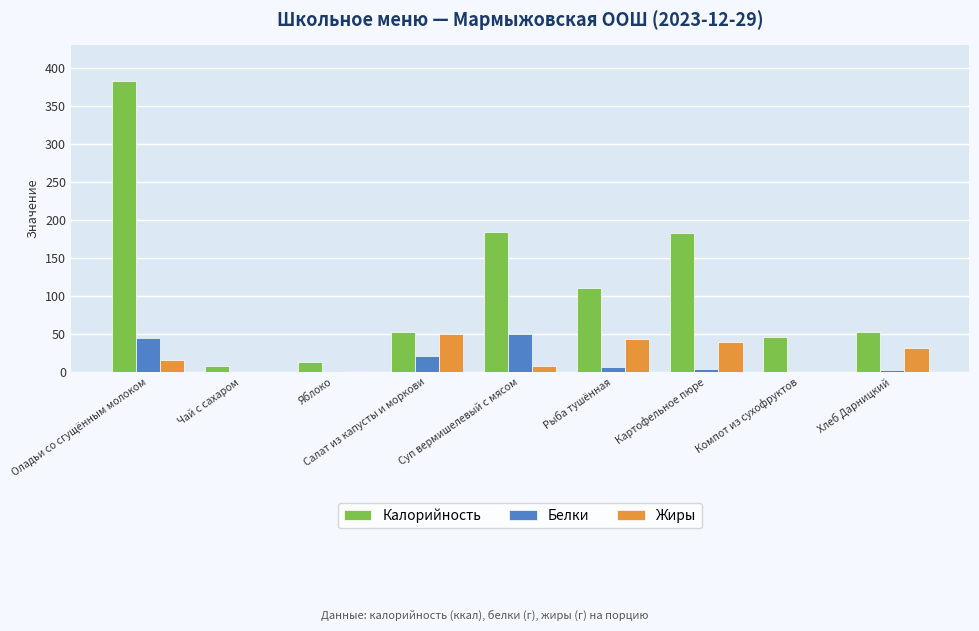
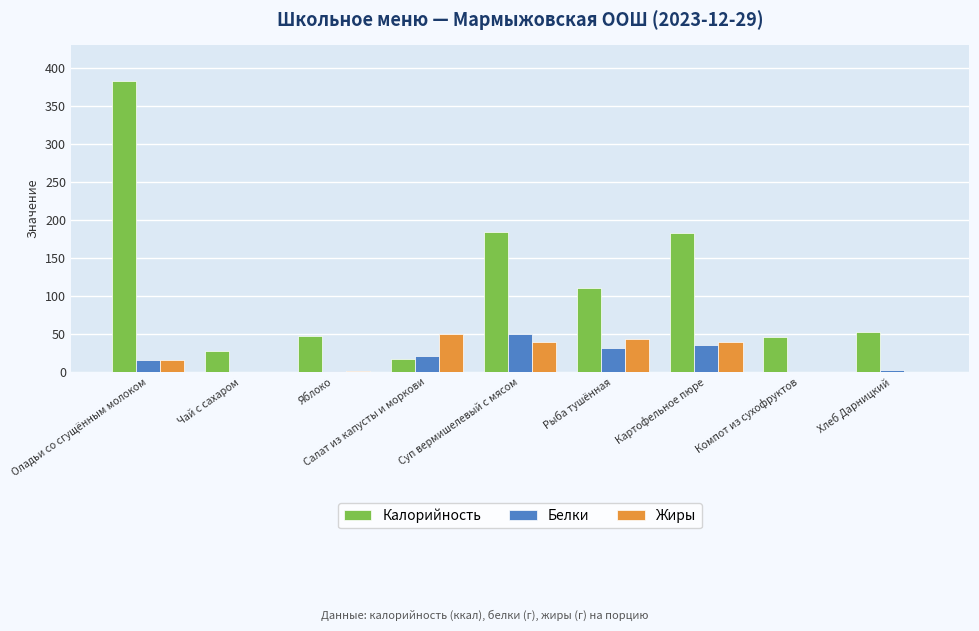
  {
    "Калорийность": {
      "Оладьи со сгущённым молоком": 380,
-     "Чай с сахаром": 10,
-     "Яблоко": 10,
-     "Салат из капусты и моркови": 50,
+     "Чай с сахаром": 30,
+     "Яблоко": 50,
+     "Салат из капусты и моркови": 20,
      "Суп вермишелевый с мясом": 180,
      "Рыба тушённая": 110,
      "Картофельное пюре": 180,
      "Компот из сухофруктов": 50,
      "Хлеб Дарницкий": 50
    },
    "Белки": {
-     "Оладьи со сгущённым молоком": 40,
+     "Оладьи со сгущённым молоком": 20,
      "Салат из капусты и моркови": 20,
      "Суп вермишелевый с мясом": 50,
-     "Рыба тушённая": 10,
-     "Картофельное пюре": 0,
+     "Рыба тушённая": 30,
+     "Картофельное пюре": 40,
      "Компот из сухофруктов": 0
    },
    "Жиры": {
      "Оладьи со сгущённым молоком": 20,
      "Чай с сахаром": 0,
      "Салат из капусты и моркови": 50,
-     "Суп вермишелевый с мясом": 10,
+     "Суп вермишелевый с мясом": 40,
      "Рыба тушённая": 40,
      "Картофельное пюре": 40,
      "Компот из сухофруктов": 0,
-     "Хлеб Дарницкий": 30
+     "Хлеб Дарницкий": 0
    }
  }
